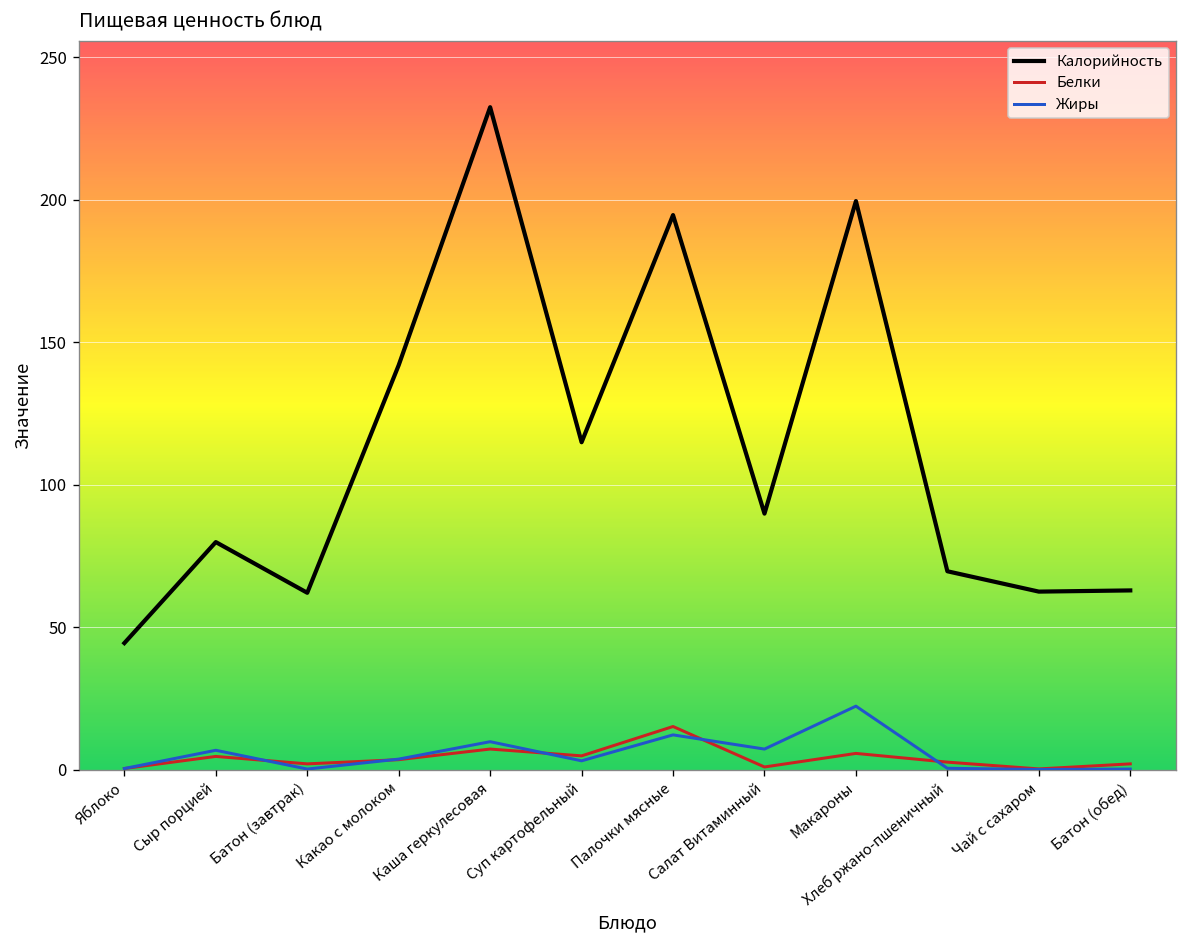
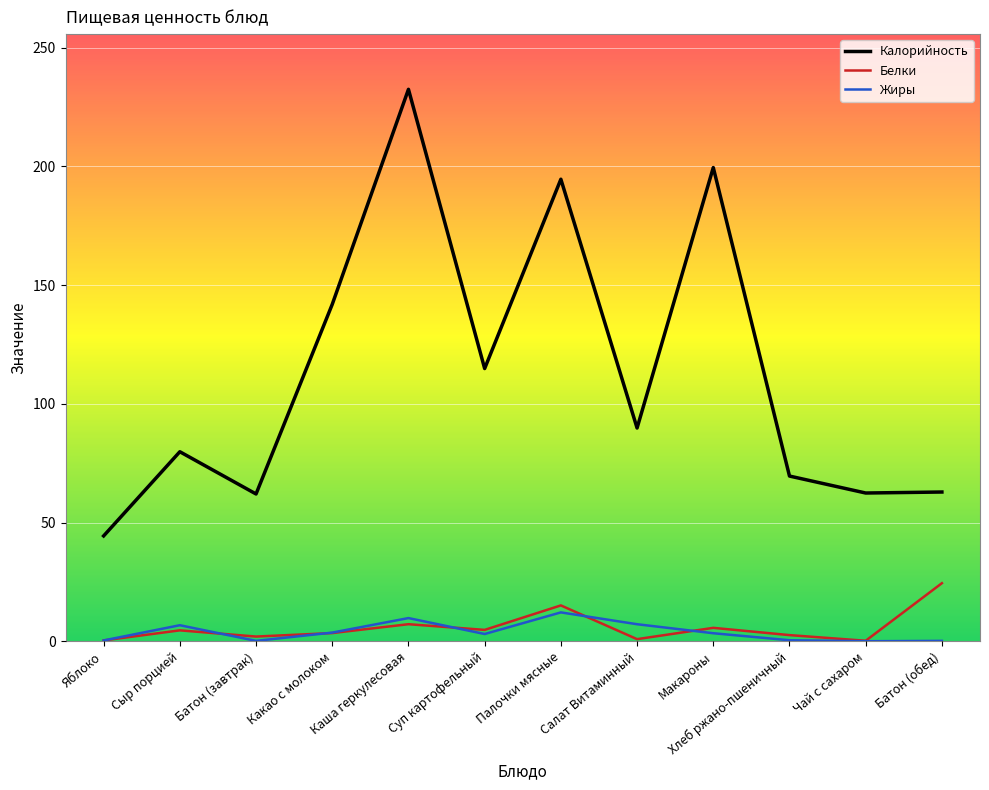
  {
    "Калорийность": {
      "Яблоко": 44,
      "Сыр порцией": 80,
      "Батон (завтрак)": 62,
      "Какао с молоком": 142,
      "Каша геркулесовая": 232,
      "Суп картофельный": 115,
      "Палочки мясные": 195,
      "Салат Витаминный": 90,
      "Макароны": 199,
      "Хлеб ржано-пшеничный": 70,
      "Чай с сахаром": 62,
      "Батон (обед)": 63
    },
    "Белки": {
      "Сыр порцией": 5,
      "Батон (завтрак)": 2,
      "Каша геркулесовая": 7,
      "Суп картофельный": 5,
      "Палочки мясные": 15,
      "Салат Витаминный": 1,
      "Макароны": 6,
      "Хлеб ржано-пшеничный": 3,
-     "Батон (обед)": 2
+     "Батон (обед)": 25
    },
    "Жиры": {
      "Сыр порцией": 7,
      "Батон (завтрак)": 0,
      "Каша геркулесовая": 10,
      "Суп картофельный": 3,
      "Палочки мясные": 12,
      "Салат Витаминный": 7,
-     "Макароны": 22,
+     "Макароны": 3,
      "Хлеб ржано-пшеничный": 0,
      "Батон (обед)": 0
    }
  }
